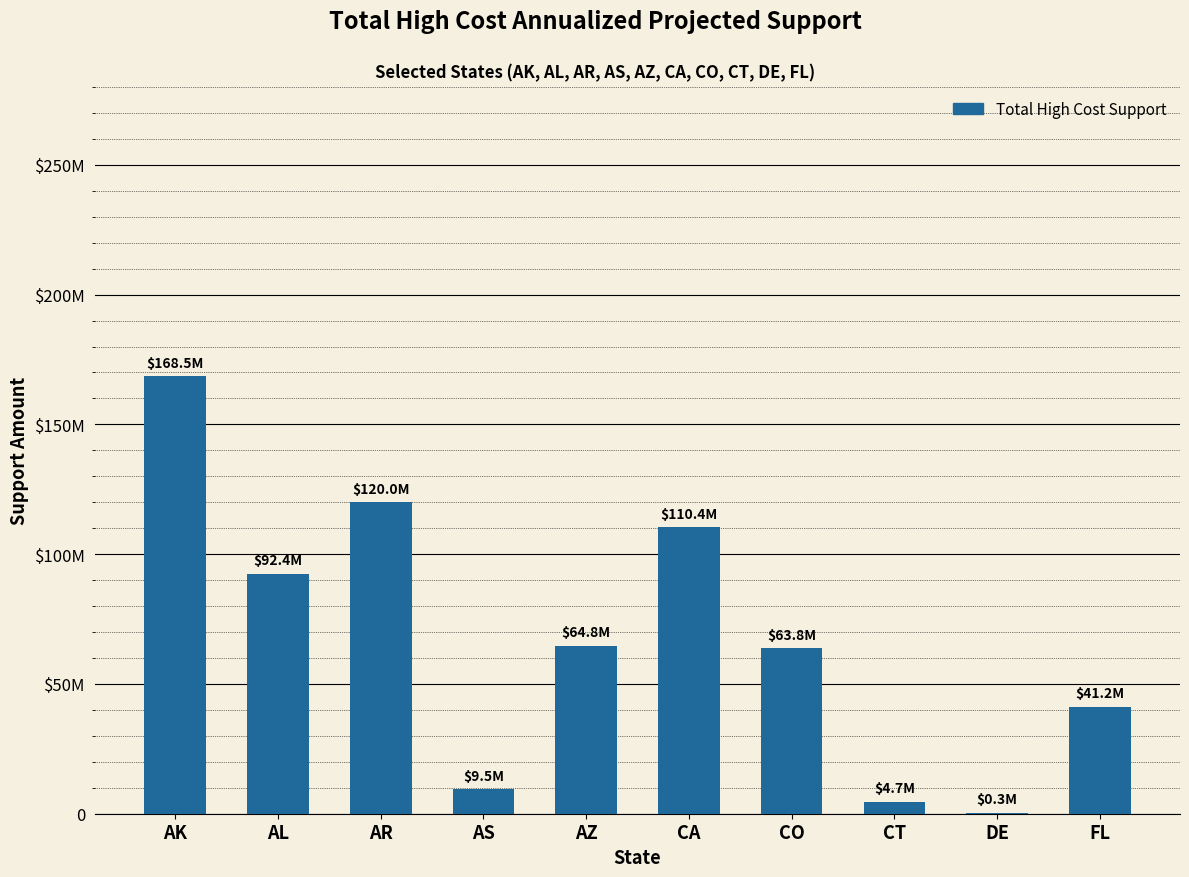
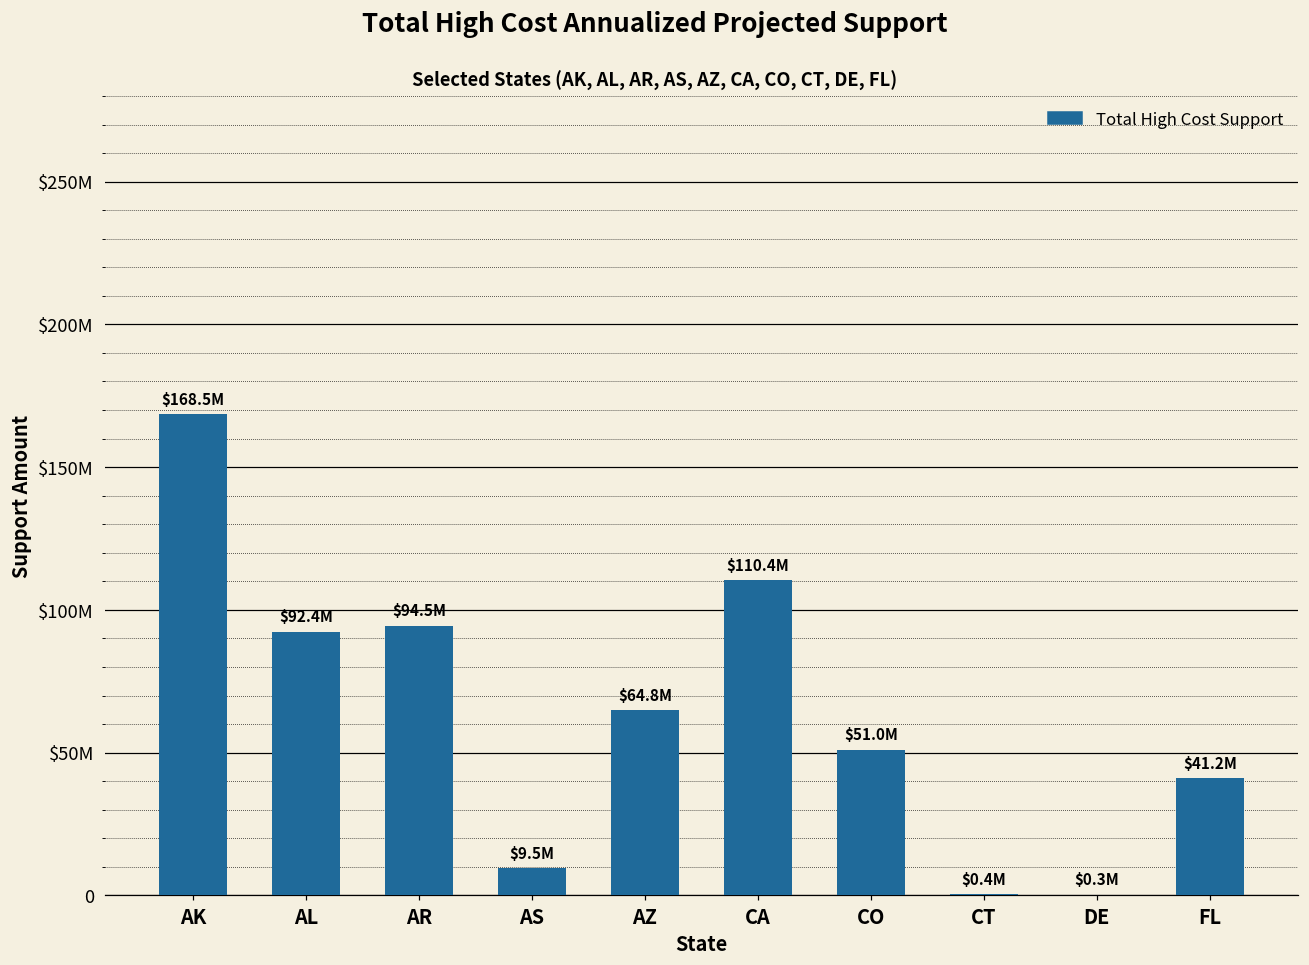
  {
    "AK": "$168.5M",
    "AL": "$92.4M",
-   "AR": "$120.0M",
+   "AR": "$94.5M",
    "AS": "$9.5M",
    "AZ": "$64.8M",
    "CA": "$110.4M",
-   "CO": "$63.8M",
-   "CT": "$4.7M",
+   "CO": "$51.0M",
+   "CT": "$0.4M",
    "DE": "$0.3M",
    "FL": "$41.2M"
  }
